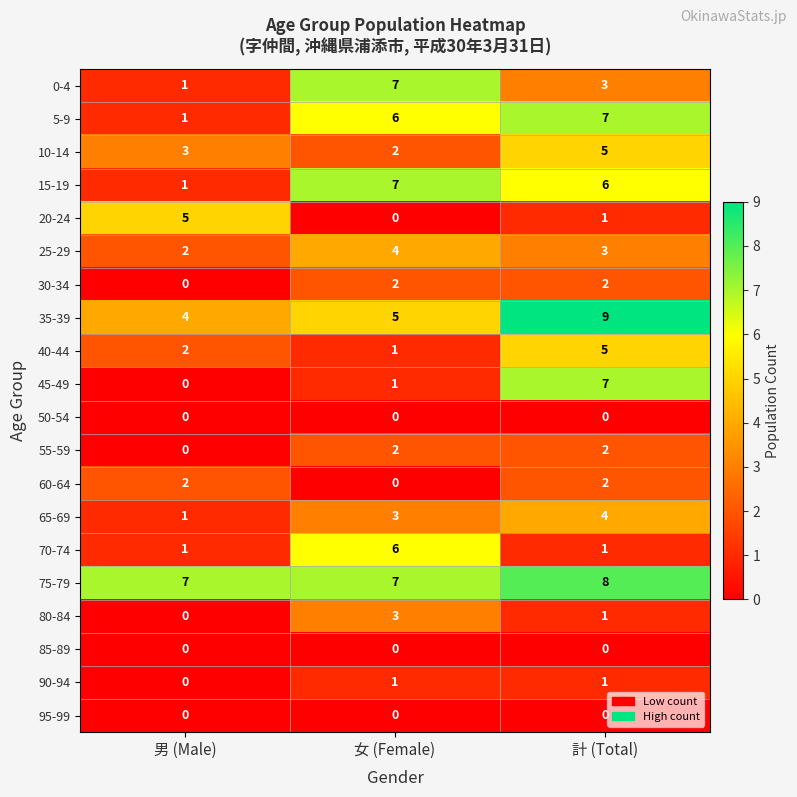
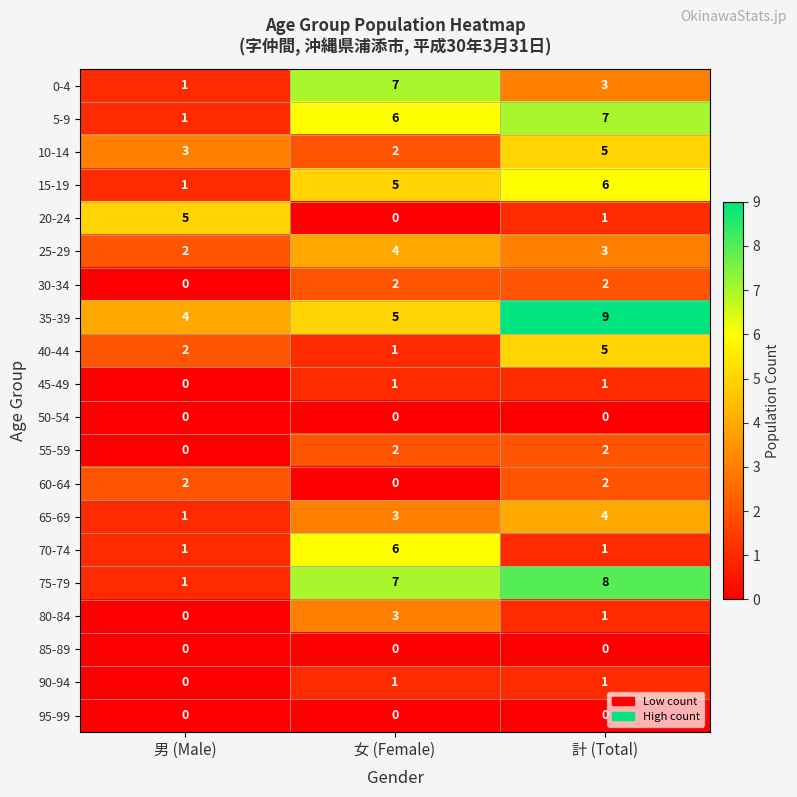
  {
    "0-4": {
      "男 (Male)": 1,
      "女 (Female)": 7,
      "計 (Total)": 3
    },
    "5-9": {
      "男 (Male)": 1,
      "女 (Female)": 6,
      "計 (Total)": 7
    },
    "10-14": {
      "男 (Male)": 3,
      "女 (Female)": 2,
      "計 (Total)": 5
    },
    "15-19": {
      "男 (Male)": 1,
-     "女 (Female)": 7,
+     "女 (Female)": 5,
      "計 (Total)": 6
    },
    "20-24": {
      "男 (Male)": 5,
      "女 (Female)": 0,
      "計 (Total)": 1
    },
    "25-29": {
      "男 (Male)": 2,
      "女 (Female)": 4,
      "計 (Total)": 3
    },
    "30-34": {
      "男 (Male)": 0,
      "女 (Female)": 2,
      "計 (Total)": 2
    },
    "35-39": {
      "男 (Male)": 4,
      "女 (Female)": 5,
      "計 (Total)": 9
    },
    "40-44": {
      "男 (Male)": 2,
      "女 (Female)": 1,
      "計 (Total)": 5
    },
    "45-49": {
      "男 (Male)": 0,
      "女 (Female)": 1,
-     "計 (Total)": 7
+     "計 (Total)": 1
    },
    "50-54": {
      "男 (Male)": 0,
      "女 (Female)": 0,
      "計 (Total)": 0
    },
    "55-59": {
      "男 (Male)": 0,
      "女 (Female)": 2,
      "計 (Total)": 2
    },
    "60-64": {
      "男 (Male)": 2,
      "女 (Female)": 0,
      "計 (Total)": 2
    },
    "65-69": {
      "男 (Male)": 1,
      "女 (Female)": 3,
      "計 (Total)": 4
    },
    "70-74": {
      "男 (Male)": 1,
      "女 (Female)": 6,
      "計 (Total)": 1
    },
    "75-79": {
-     "男 (Male)": 7,
+     "男 (Male)": 1,
      "女 (Female)": 7,
      "計 (Total)": 8
    },
    "80-84": {
      "男 (Male)": 0,
      "女 (Female)": 3,
      "計 (Total)": 1
    },
    "85-89": {
      "男 (Male)": 0,
      "女 (Female)": 0,
      "計 (Total)": 0
    },
    "90-94": {
      "男 (Male)": 0,
      "女 (Female)": 1,
      "計 (Total)": 1
    },
    "95-99": {
      "男 (Male)": 0,
      "女 (Female)": 0
    }
  }
